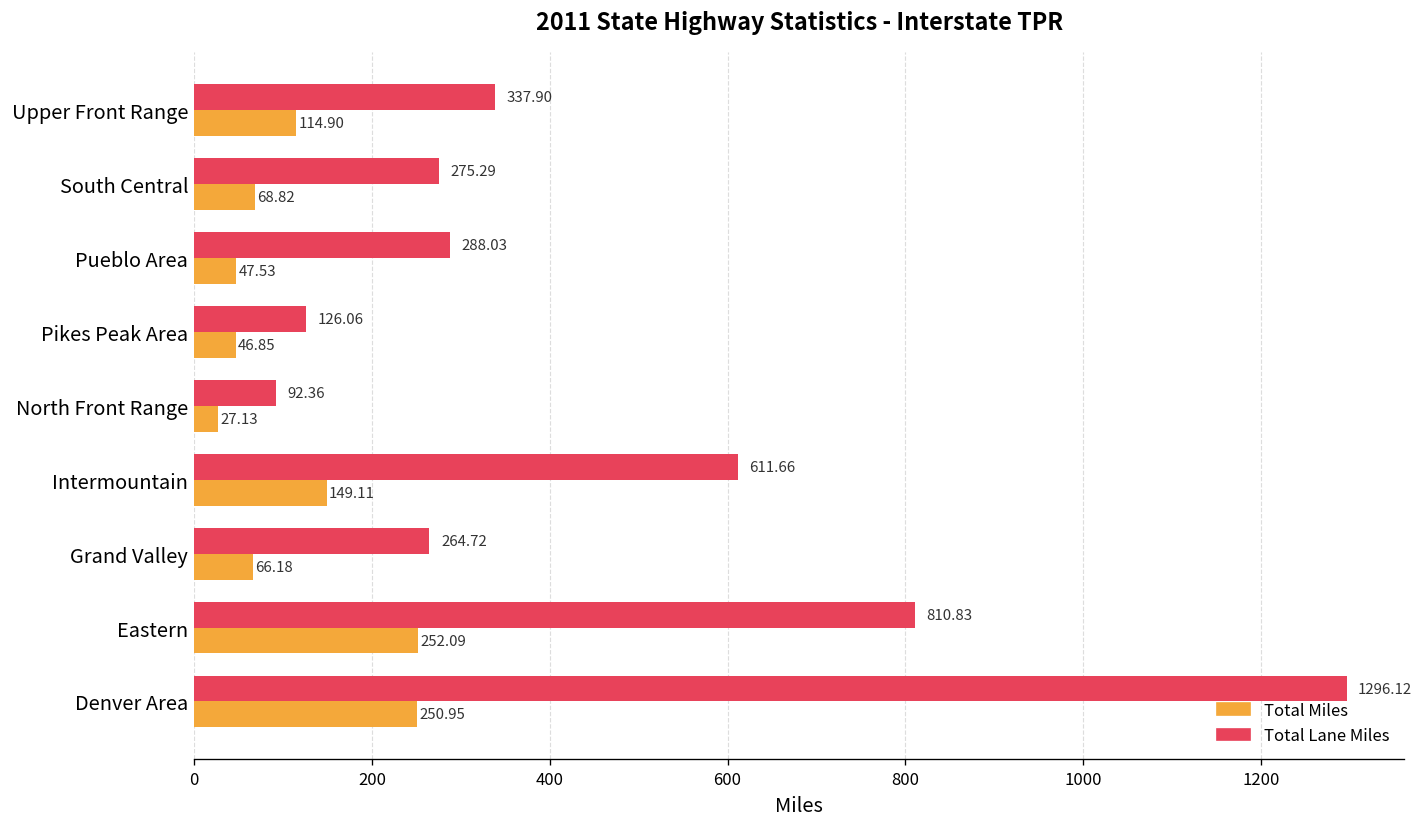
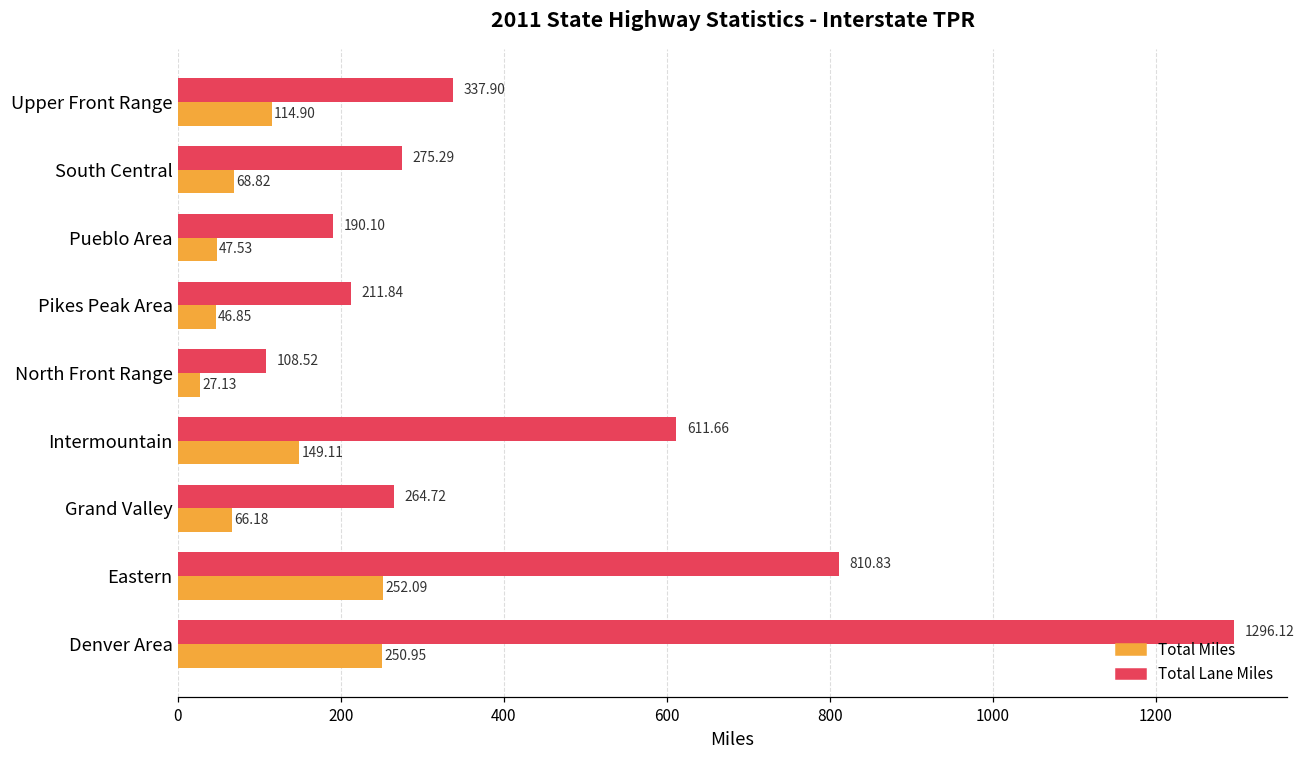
  {
    "Total Miles": {
      "Upper Front Range": 114.90,
      "South Central": 68.82,
      "Pueblo Area": 47.53,
      "Pikes Peak Area": 46.85,
      "North Front Range": 27.13,
      "Intermountain": 149.11,
      "Grand Valley": 66.18,
      "Eastern": 252.09,
      "Denver Area": 250.95
    },
    "Total Lane Miles": {
      "Upper Front Range": 337.90,
      "South Central": 275.29,
-     "Pueblo Area": 288.03,
-     "Pikes Peak Area": 126.06,
-     "North Front Range": 92.36,
+     "Pueblo Area": 190.10,
+     "Pikes Peak Area": 211.84,
+     "North Front Range": 108.52,
      "Intermountain": 611.66,
      "Grand Valley": 264.72,
      "Eastern": 810.83,
      "Denver Area": 1296.12
    }
  }
